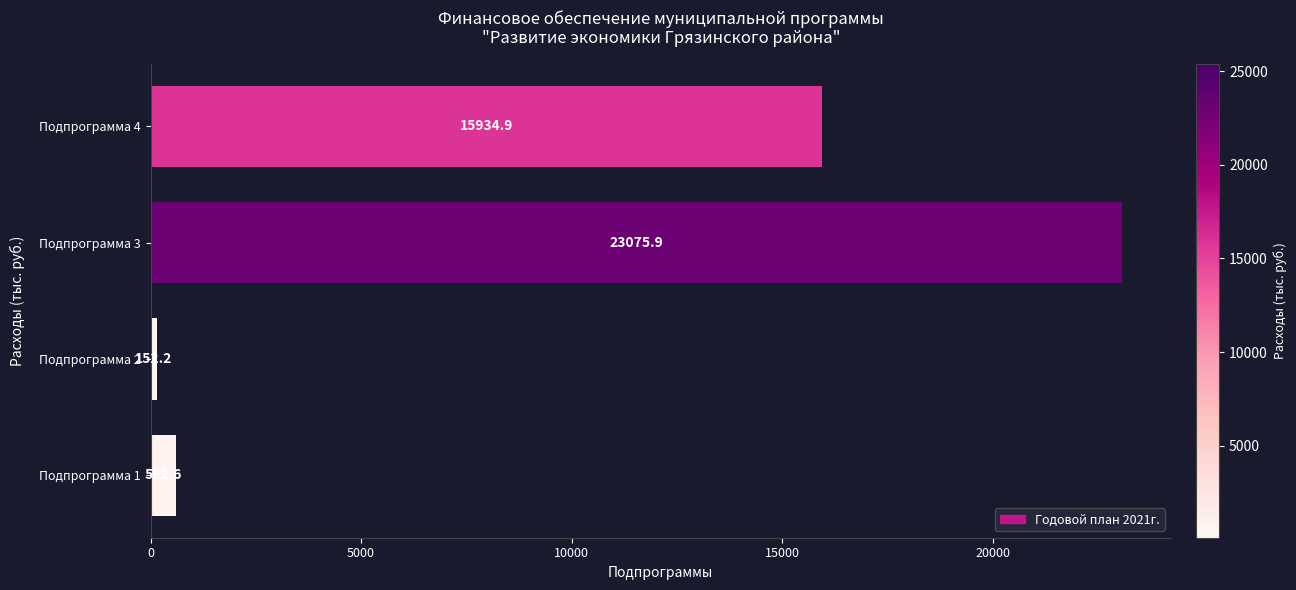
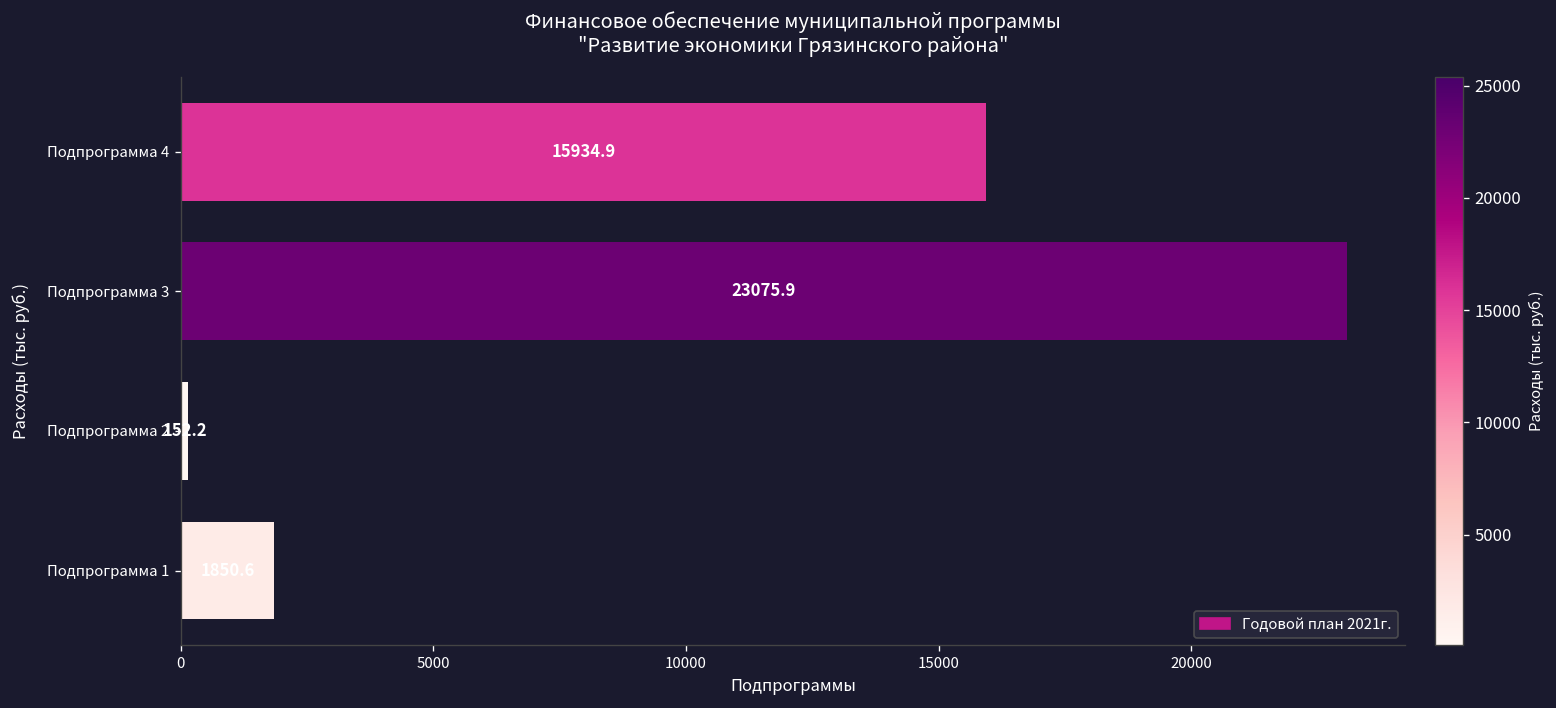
  {
-   "Подпрограмма 1": 600
+   "Подпрограмма 1": 1900
  }
